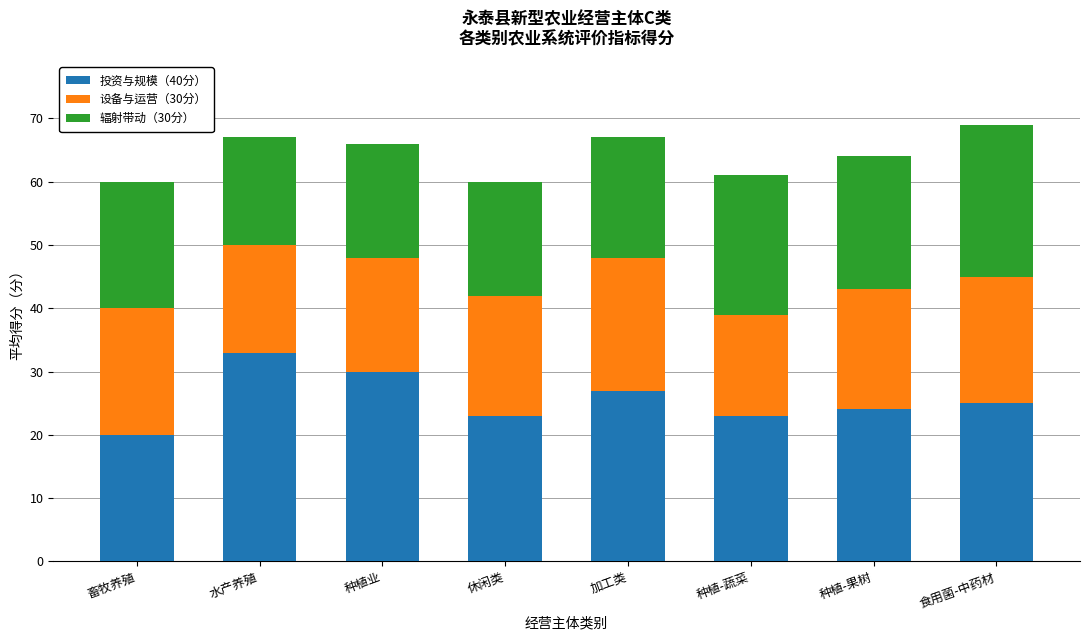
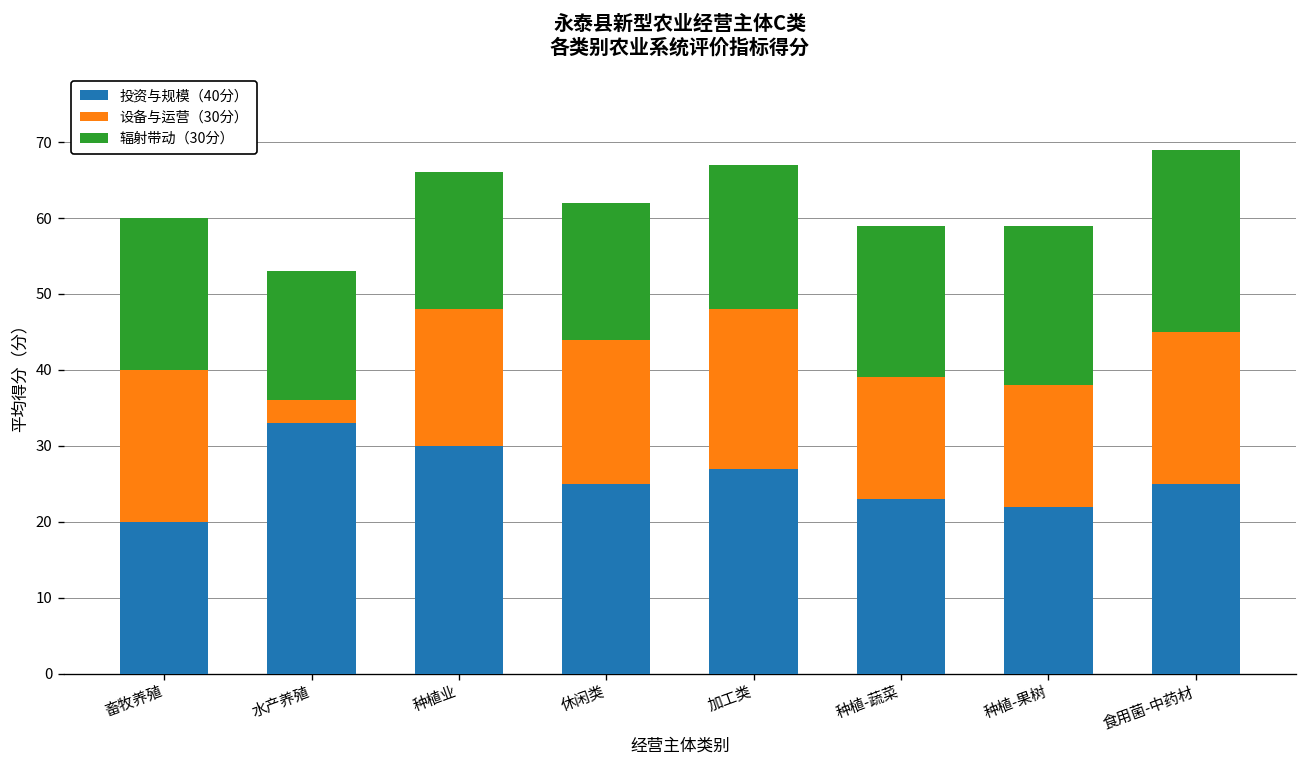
  {
    "投资与规模（40分）": {
      "畜牧养殖": 20,
      "水产养殖": 33,
      "种植业": 30,
-     "休闲类": 23,
+     "休闲类": 25,
      "加工类": 27,
      "种植-蔬菜": 23,
-     "种植-果树": 24,
+     "种植-果树": 22,
      "食用菌-中药材": 25
    },
    "设备与运营（30分）": {
      "畜牧养殖": 20,
-     "水产养殖": 17,
+     "水产养殖": 3,
      "种植业": 18,
      "休闲类": 19,
      "加工类": 21,
      "种植-蔬菜": 16,
-     "种植-果树": 19,
+     "种植-果树": 16,
      "食用菌-中药材": 20
    },
    "辐射带动（30分）": {
      "畜牧养殖": 20,
      "水产养殖": 17,
      "种植业": 18,
      "休闲类": 18,
      "加工类": 19,
-     "种植-蔬菜": 22,
+     "种植-蔬菜": 20,
      "种植-果树": 21,
      "食用菌-中药材": 24
    }
  }
